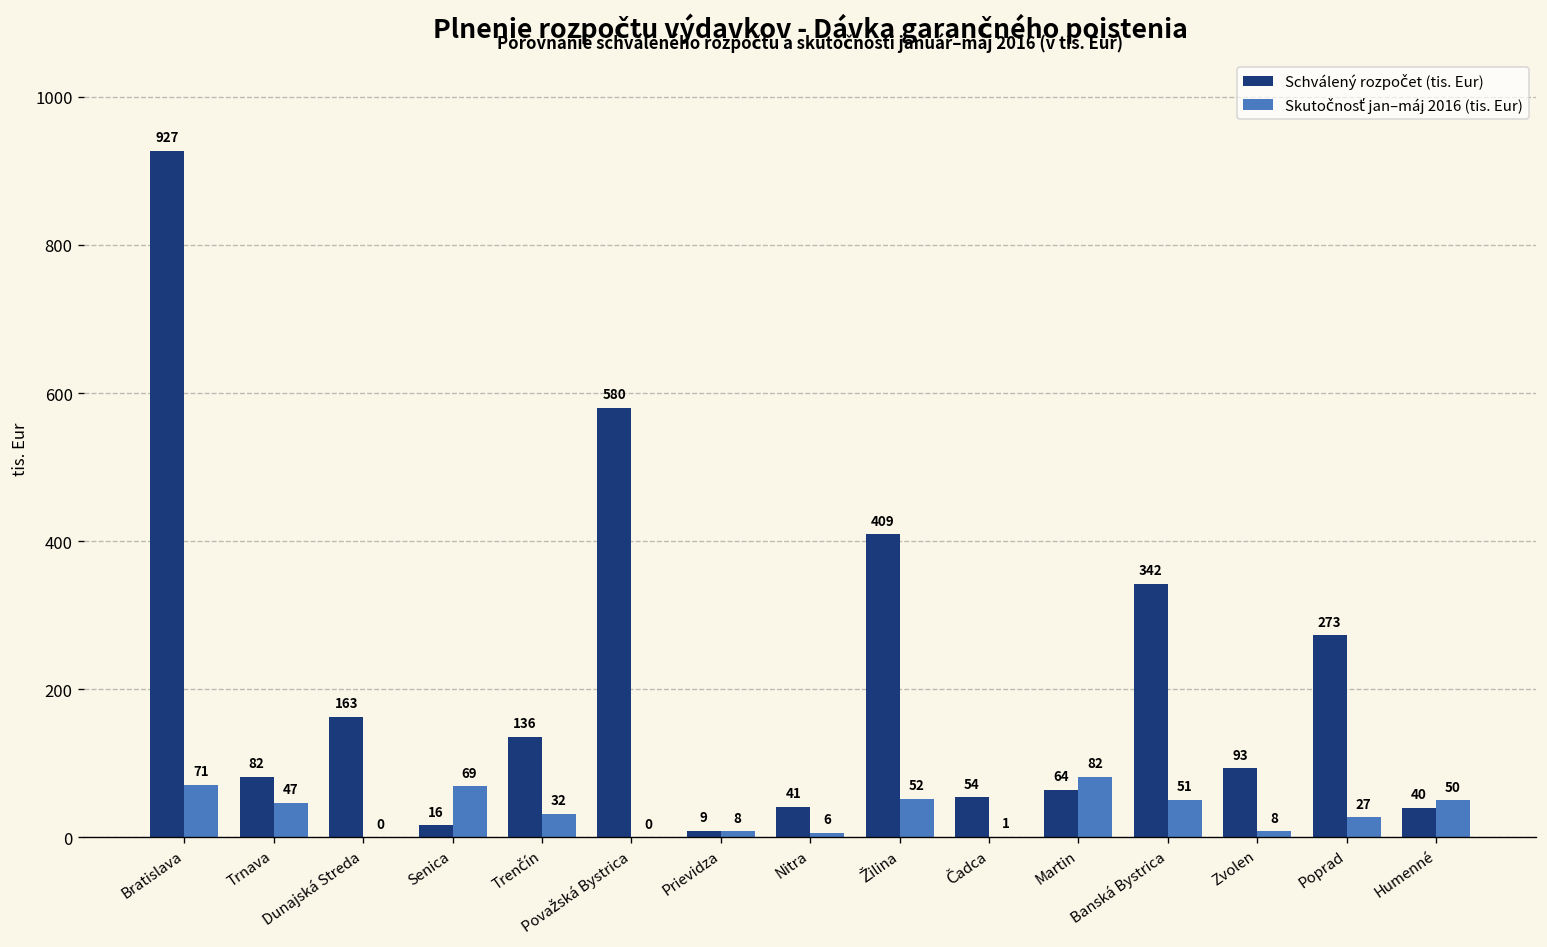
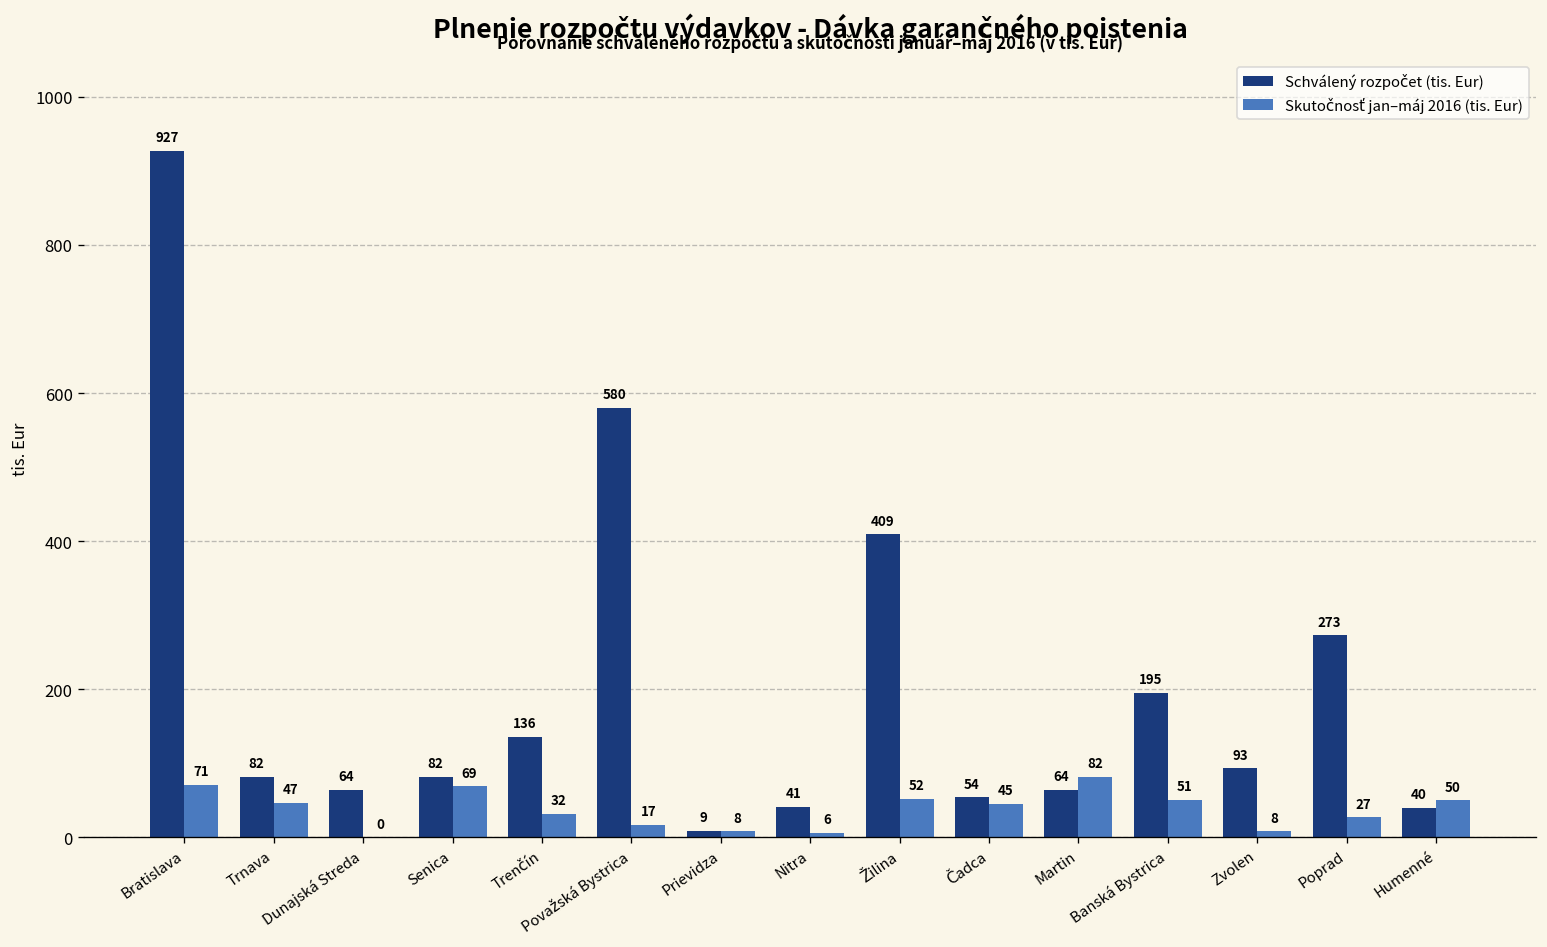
  {
    "Schválený rozpočet (tis. Eur)": {
      "Bratislava": 927,
      "Trnava": 82,
-     "Dunajská Streda": 163,
-     "Senica": 16,
+     "Dunajská Streda": 64,
+     "Senica": 82,
      "Trenčín": 136,
      "Považská Bystrica": 580,
      "Prievidza": 9,
      "Nitra": 41,
      "Žilina": 409,
      "Čadca": 54,
      "Martin": 64,
-     "Banská Bystrica": 342,
+     "Banská Bystrica": 195,
      "Zvolen": 93,
      "Poprad": 273,
      "Humenné": 40
    },
    "Skutočnosť jan–máj 2016 (tis. Eur)": {
      "Bratislava": 71,
      "Trnava": 47,
      "Dunajská Streda": 0,
      "Senica": 69,
      "Trenčín": 32,
-     "Považská Bystrica": 0,
+     "Považská Bystrica": 17,
      "Prievidza": 8,
      "Nitra": 6,
      "Žilina": 52,
-     "Čadca": 1,
+     "Čadca": 45,
      "Martin": 82,
      "Banská Bystrica": 51,
      "Zvolen": 8,
      "Poprad": 27,
      "Humenné": 50
    }
  }
